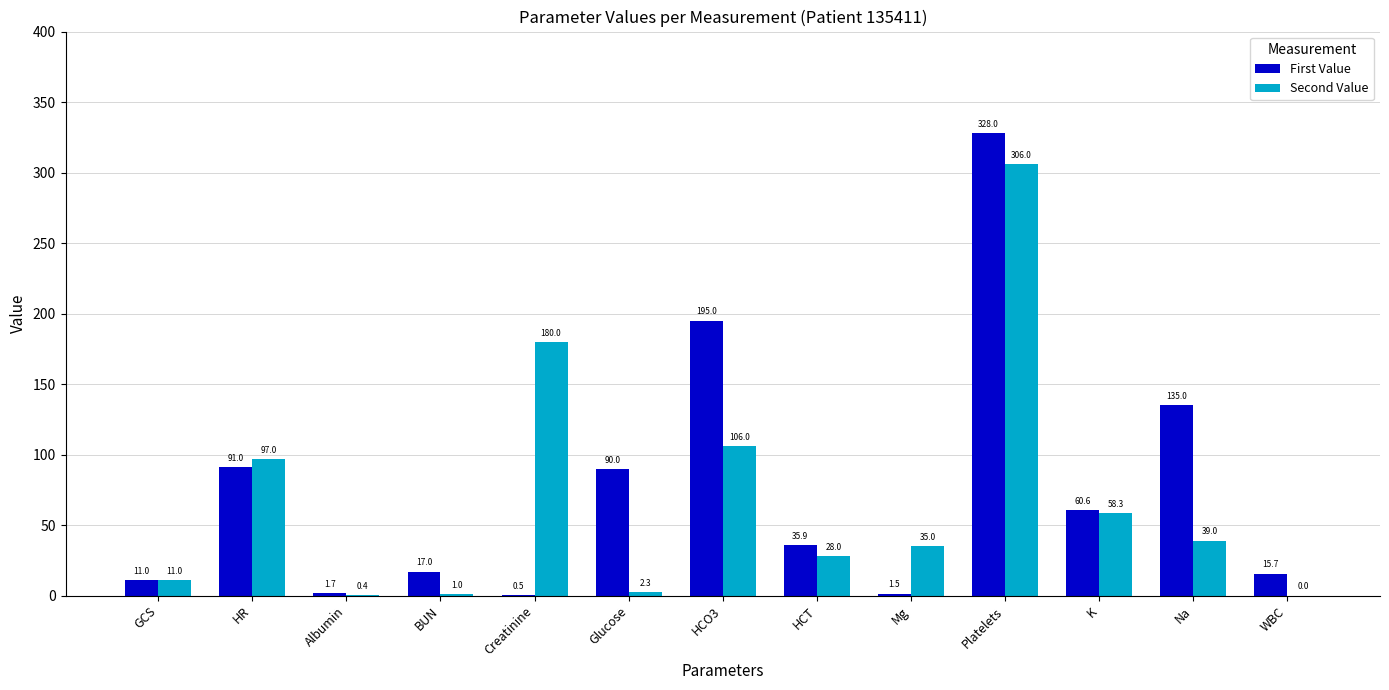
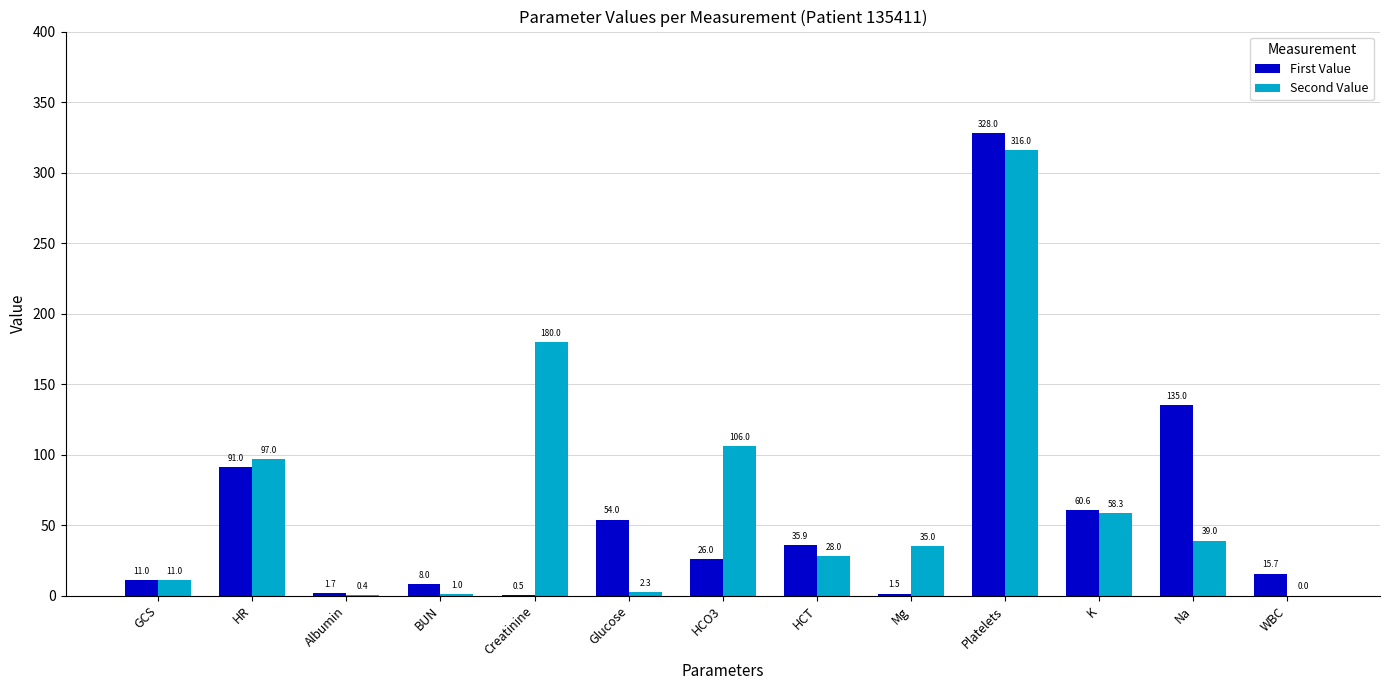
  {
    "First Value": {
      "GCS": 11.0,
      "HR": 91.0,
      "Albumin": 1.7,
-     "BUN": 17.0,
+     "BUN": 8.0,
      "Creatinine": 0.5,
-     "Glucose": 90.0,
-     "HCO3": 195.0,
+     "Glucose": 54.0,
+     "HCO3": 26.0,
      "HCT": 35.9,
      "Mg": 1.5,
      "Platelets": 328.0,
      "K": 60.6,
      "Na": 135.0,
      "WBC": 15.7
    },
    "Second Value": {
      "GCS": 11.0,
      "HR": 97.0,
      "Albumin": 0.4,
      "BUN": 1.0,
      "Creatinine": 180.0,
      "Glucose": 2.3,
      "HCO3": 106.0,
      "HCT": 28.0,
      "Mg": 35.0,
-     "Platelets": 306.0,
+     "Platelets": 316.0,
      "K": 58.3,
      "Na": 39.0,
      "WBC": 0.0
    }
  }
